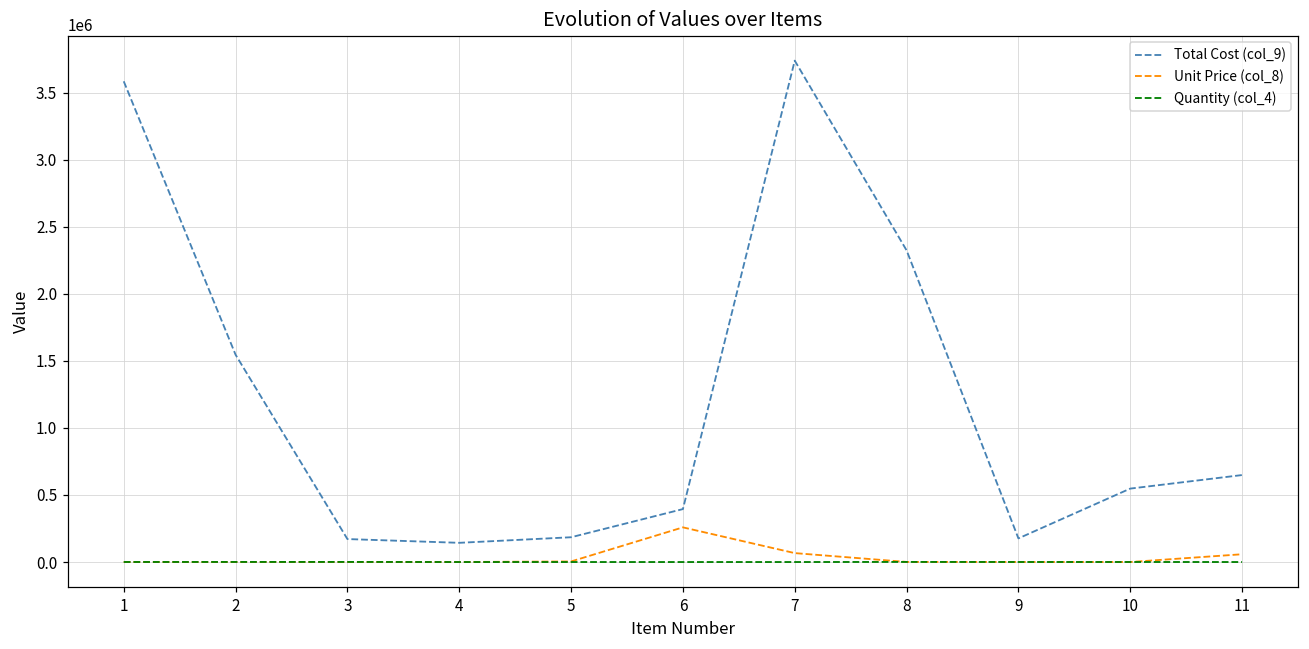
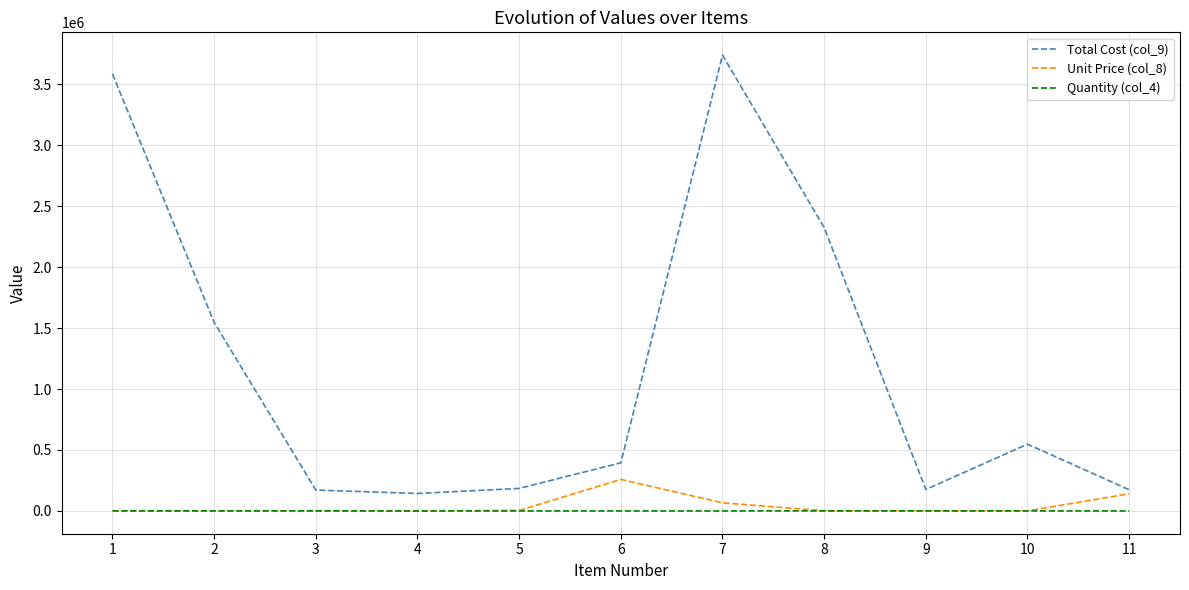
  {
    "Total Cost (col_9)": {
      "1": 3590000,
      "2": 1550000,
      "3": 170000,
      "4": 140000,
      "5": 180000,
      "6": 390000,
      "7": 3740000,
      "8": 2320000,
      "9": 180000,
      "10": 550000,
-     "11": 650000
+     "11": 170000
    },
    "Unit Price (col_8)": {
      "6": 260000,
      "7": 70000,
-     "11": 60000
+     "11": 140000
    },
    "Quantity (col_4)": {
      "6": 0,
      "7": 0,
      "11": 0
    }
  }
